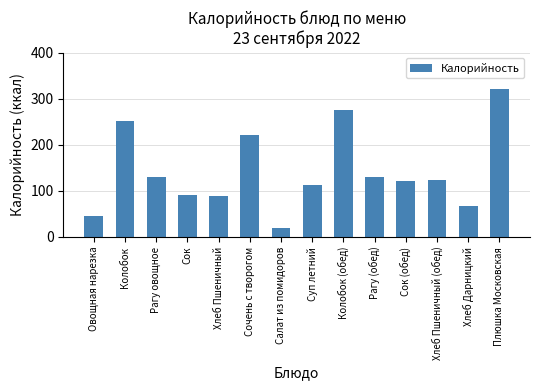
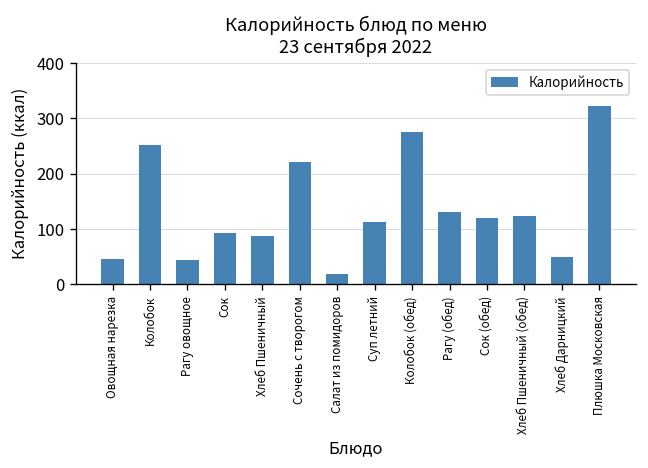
  {
    "Овощная нарезка": 50,
    "Колобок": 250,
-   "Рагу овощное": 130,
+   "Рагу овощное": 40,
    "Сок": 90,
    "Хлеб Пшеничный": 90,
    "Сочень с творогом": 220,
    "Салат из помидоров": 20,
    "Суп летний": 110,
    "Колобок (обед)": 270,
    "Рагу (обед)": 130,
    "Сок (обед)": 120,
    "Хлеб Пшеничный (обед)": 120,
-   "Хлеб Дарницкий": 70,
+   "Хлеб Дарницкий": 50,
    "Плюшка Московская": 320
  }
